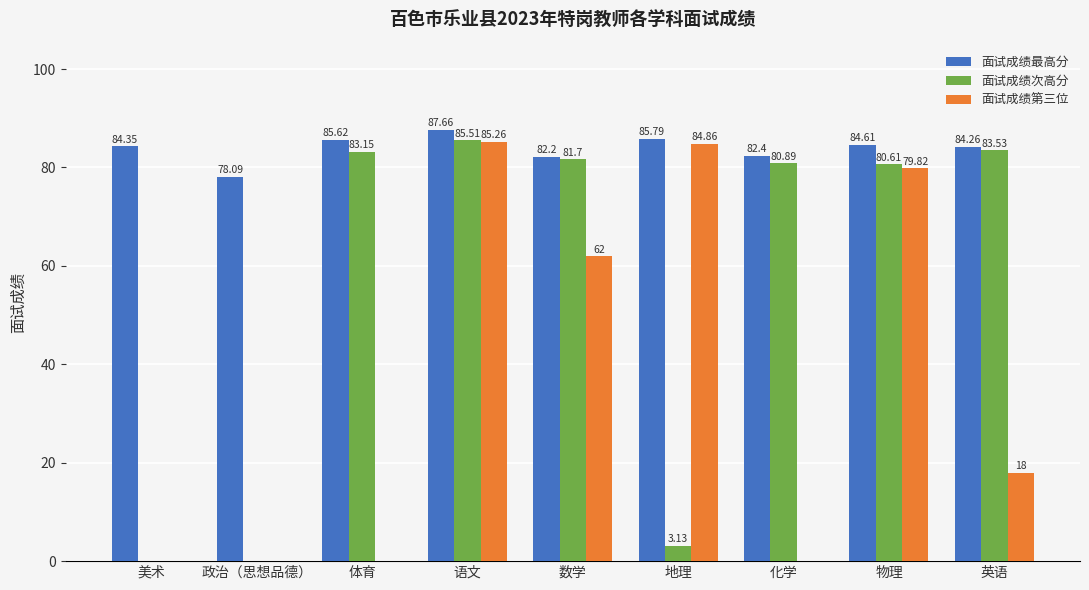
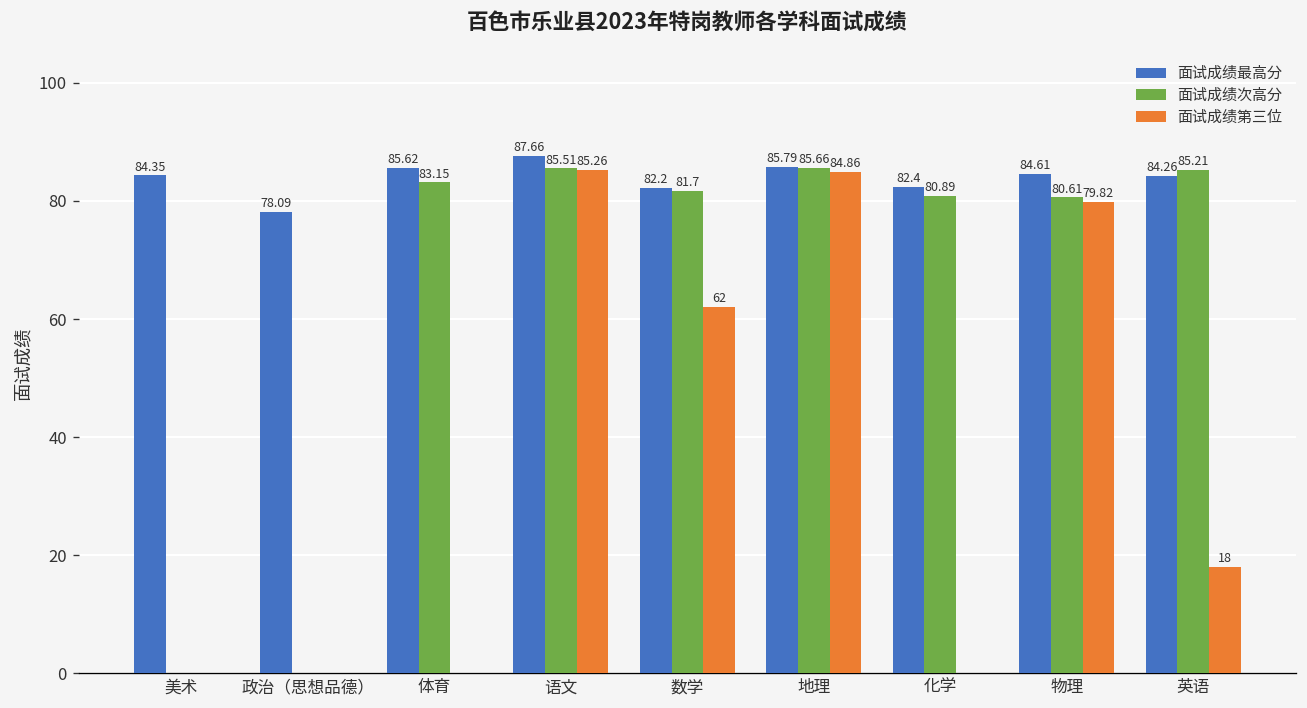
  {
    "面试成绩最高分": {
      "美术": 84.35,
      "政治（思想品德）": 78.09,
      "体育": 85.62,
      "语文": 87.66,
      "数学": 82.2,
      "地理": 85.79,
      "化学": 82.4,
      "物理": 84.61,
      "英语": 84.26
    },
    "面试成绩次高分": {
      "体育": 83.15,
      "语文": 85.51,
      "数学": 81.7,
-     "地理": 3.13,
+     "地理": 85.66,
      "化学": 80.89,
      "物理": 80.61,
-     "英语": 83.53
+     "英语": 85.21
    },
    "面试成绩第三位": {
      "语文": 85.26,
      "数学": 62,
      "地理": 84.86,
      "物理": 79.82,
      "英语": 18
    }
  }
